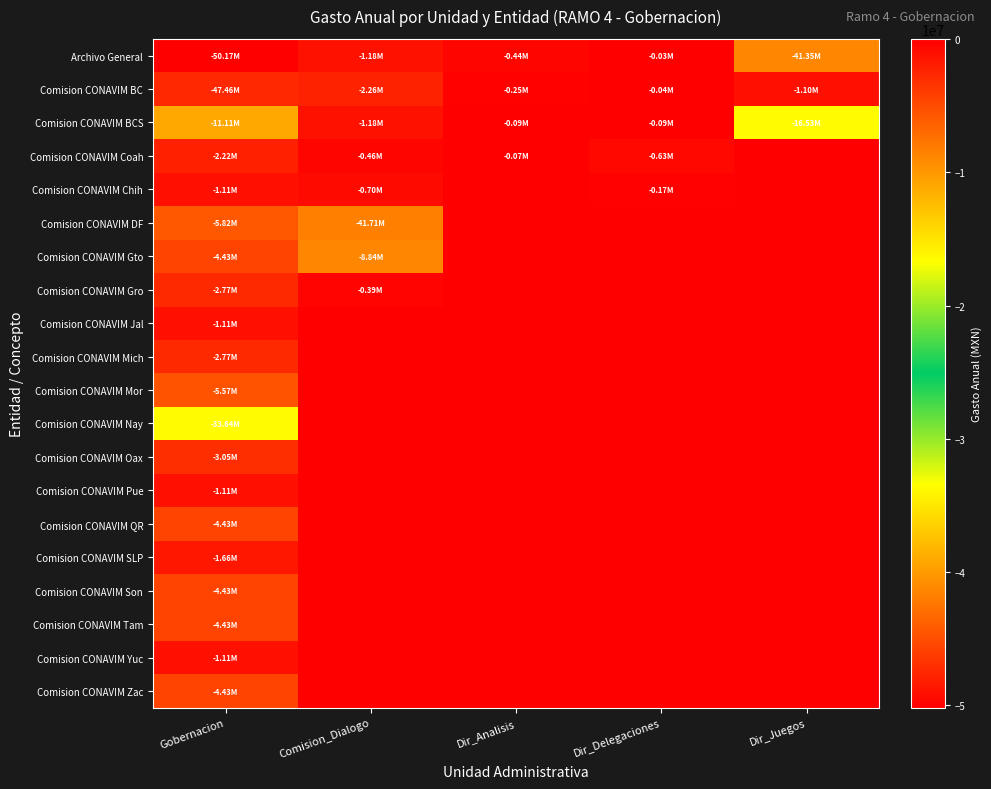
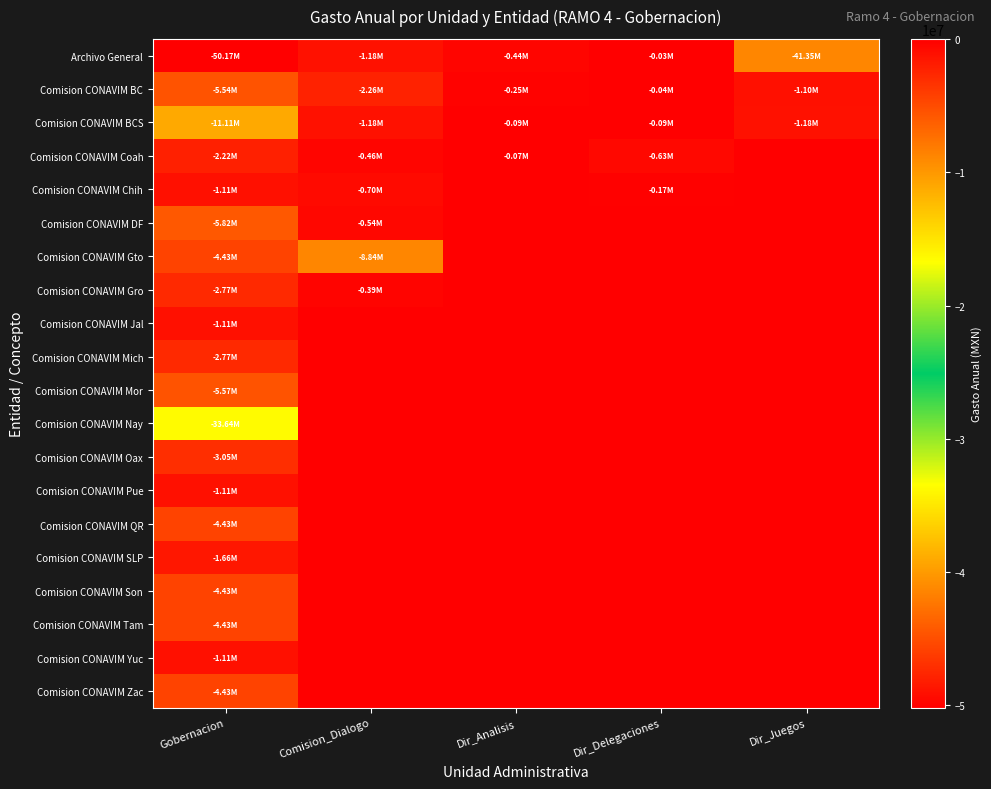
  {
    "Archivo General": {
      "Gobernacion": "-50.17M",
      "Comision_Dialogo": "-1.18M",
      "Dir_Analisis": "-0.44M",
      "Dir_Delegaciones": "-0.03M",
      "Dir_Juegos": "-41.35M"
    },
    "Comision CONAVIM BC": {
-     "Gobernacion": "-47.46M",
+     "Gobernacion": "-5.54M",
      "Comision_Dialogo": "-2.26M",
      "Dir_Analisis": "-0.25M",
      "Dir_Delegaciones": "-0.04M",
      "Dir_Juegos": "-1.10M"
    },
    "Comision CONAVIM BCS": {
      "Gobernacion": "-11.11M",
      "Comision_Dialogo": "-1.18M",
      "Dir_Analisis": "-0.09M",
      "Dir_Delegaciones": "-0.09M",
-     "Dir_Juegos": "-16.53M"
+     "Dir_Juegos": "-1.18M"
    },
    "Comision CONAVIM Coah": {
      "Gobernacion": "-2.22M",
      "Comision_Dialogo": "-0.46M",
      "Dir_Analisis": "-0.07M",
      "Dir_Delegaciones": "-0.63M"
    },
    "Comision CONAVIM Chih": {
      "Gobernacion": "-1.11M",
      "Comision_Dialogo": "-0.70M",
      "Dir_Delegaciones": "-0.17M"
    },
    "Comision CONAVIM DF": {
      "Gobernacion": "-5.82M",
-     "Comision_Dialogo": "-41.71M"
+     "Comision_Dialogo": "-0.54M"
    },
    "Comision CONAVIM Gto": {
      "Gobernacion": "-4.43M",
      "Comision_Dialogo": "-8.84M"
    },
    "Comision CONAVIM Gro": {
      "Gobernacion": "-2.77M",
      "Comision_Dialogo": "-0.39M"
    },
    "Comision CONAVIM Jal": {
      "Gobernacion": "-1.11M"
    },
    "Comision CONAVIM Mich": {
      "Gobernacion": "-2.77M"
    },
    "Comision CONAVIM Mor": {
      "Gobernacion": "-5.57M"
    },
    "Comision CONAVIM Nay": {
      "Gobernacion": "-33.64M"
    },
    "Comision CONAVIM Oax": {
      "Gobernacion": "-3.05M"
    },
    "Comision CONAVIM Pue": {
      "Gobernacion": "-1.11M"
    },
    "Comision CONAVIM QR": {
      "Gobernacion": "-4.43M"
    },
    "Comision CONAVIM SLP": {
      "Gobernacion": "-1.66M"
    },
    "Comision CONAVIM Son": {
      "Gobernacion": "-4.43M"
    },
    "Comision CONAVIM Tam": {
      "Gobernacion": "-4.43M"
    },
    "Comision CONAVIM Yuc": {
      "Gobernacion": "-1.11M"
    },
    "Comision CONAVIM Zac": {
      "Gobernacion": "-4.43M"
    }
  }
